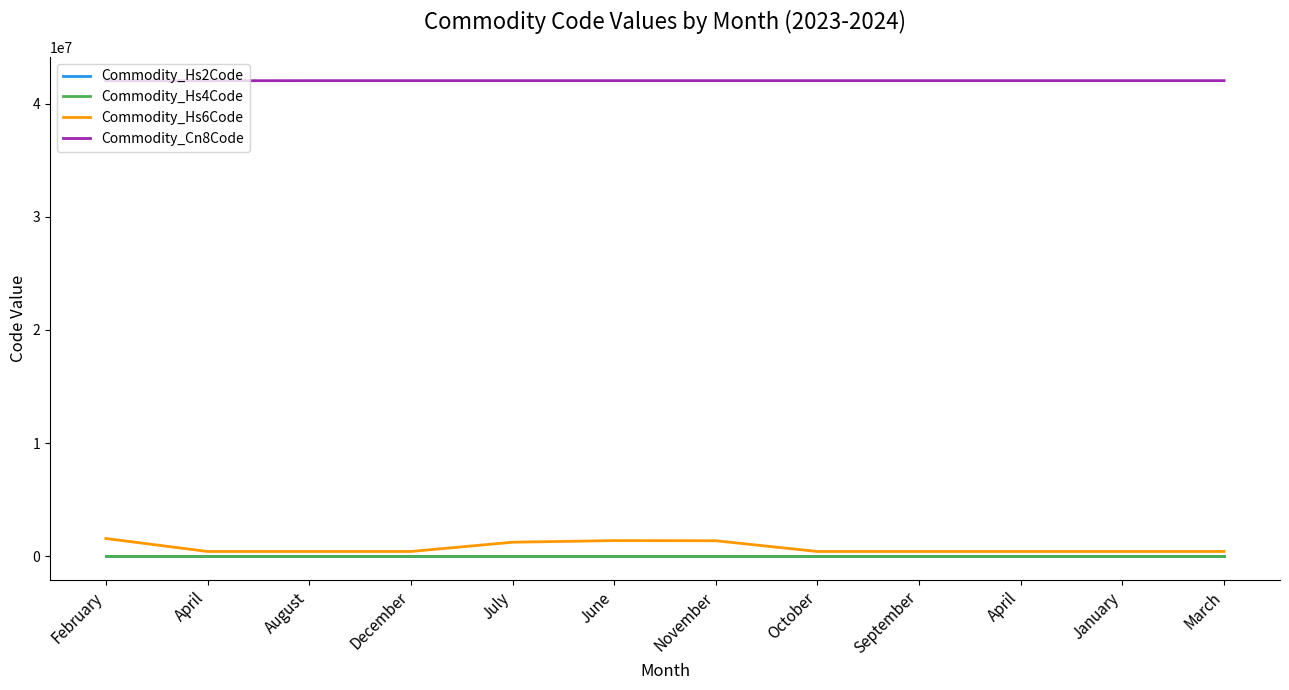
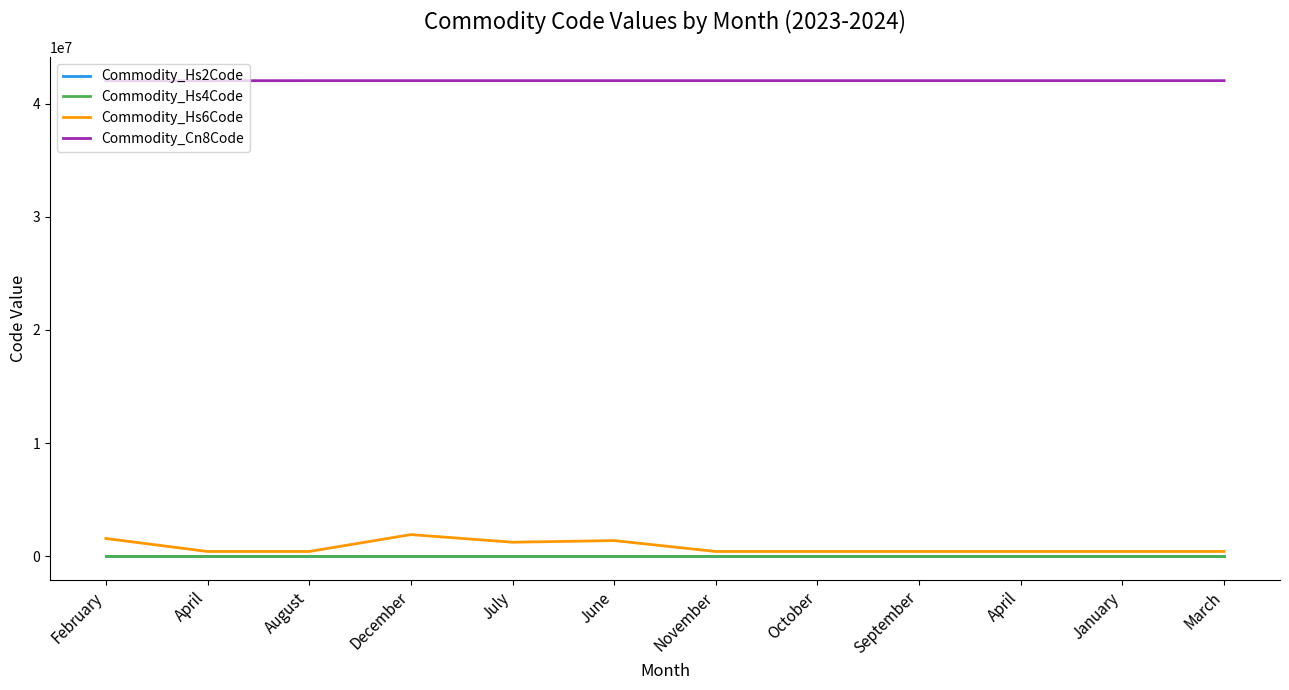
  {
    "Commodity_Hs4Code": {
      "February": 0,
      "August": 0,
      "December": 0,
      "July": 0,
      "June": 0,
      "November": 0,
      "October": 0,
      "September": 0,
      "January": 0,
      "March": 0
    },
    "Commodity_Hs6Code": {
      "February": 1600000,
      "August": 400000,
-     "December": 400000,
+     "December": 1900000,
      "July": 1200000,
      "June": 1400000,
-     "November": 1400000,
+     "November": 400000,
      "October": 400000,
      "September": 400000,
      "January": 400000,
      "March": 400000
    },
    "Commodity_Cn8Code": {
      "August": 42000000,
      "December": 42000000,
      "July": 42000000,
      "June": 42000000,
      "November": 42000000,
      "October": 42000000,
      "September": 42000000,
      "January": 42000000,
      "March": 42000000
    }
  }
